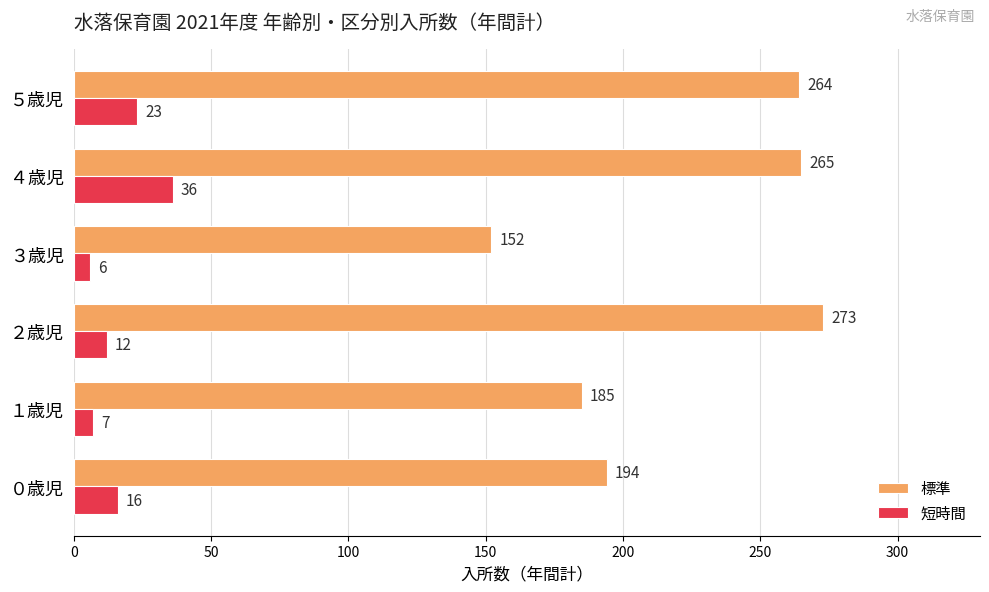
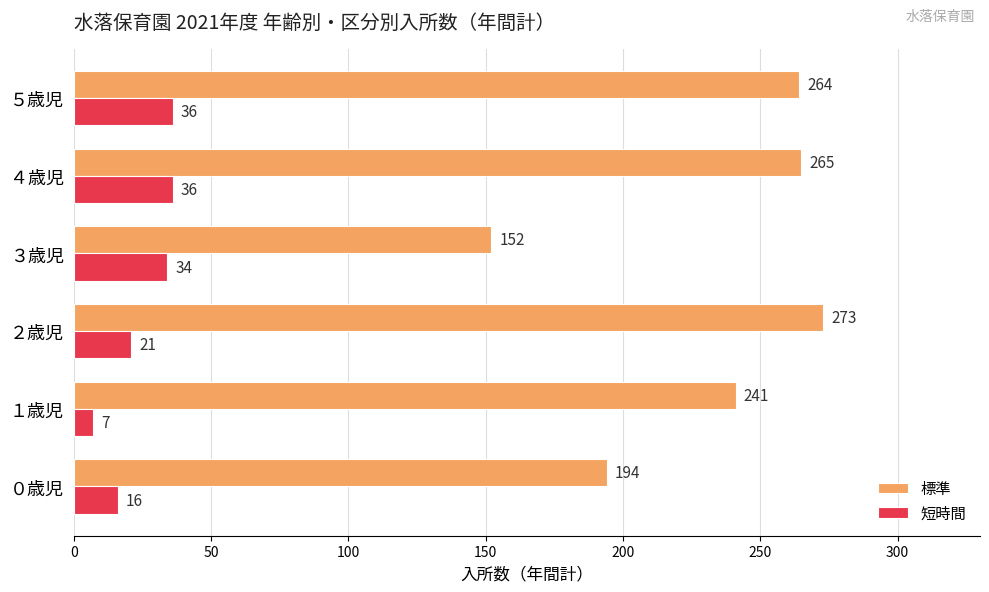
  {
    "標準": {
      "５歳児": 264,
      "４歳児": 265,
      "３歳児": 152,
      "２歳児": 273,
-     "１歳児": 185,
+     "１歳児": 241,
      "０歳児": 194
    },
    "短時間": {
-     "５歳児": 23,
+     "５歳児": 36,
      "４歳児": 36,
-     "３歳児": 6,
-     "２歳児": 12,
+     "３歳児": 34,
+     "２歳児": 21,
      "１歳児": 7,
      "０歳児": 16
    }
  }
